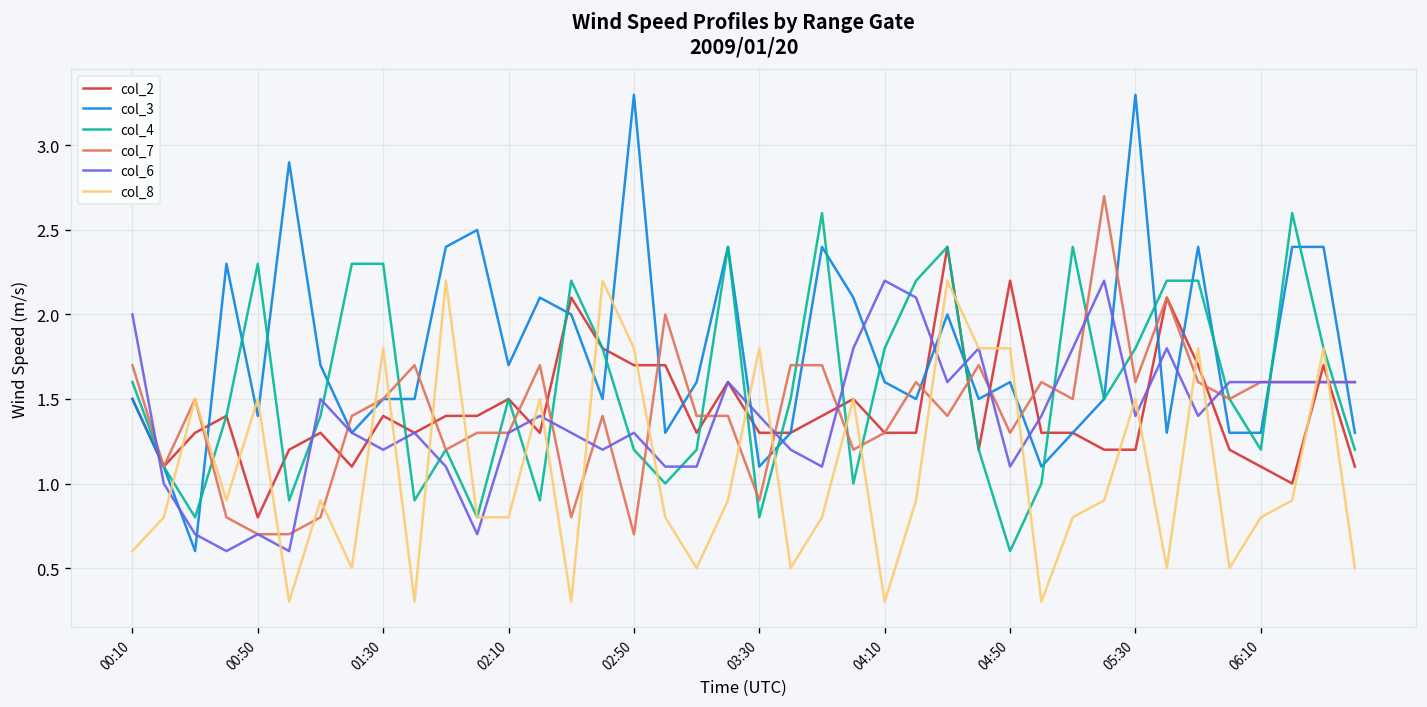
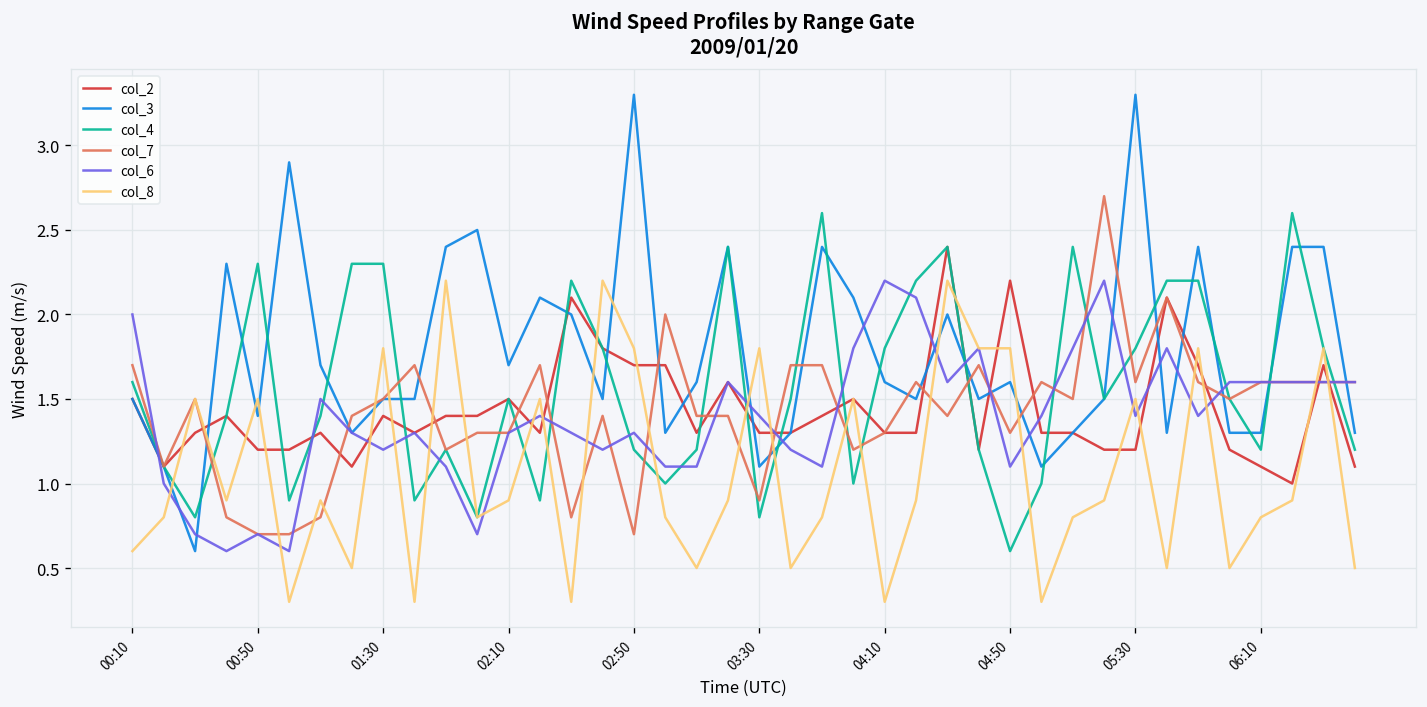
  {
    "col_2": {
-     "00:50": 0.8,
+     "00:50": 1.2,
      "01:30": 1.4,
      "02:50": 1.7,
      "03:30": 1.3,
      "04:50": 2.2,
      "05:30": 1.2,
      "06:10": 1.1
    },
    "col_3": {
      "00:50": 1.4,
      "02:10": 1.7,
      "02:50": 3.3,
      "03:30": 1.1,
      "04:10": 1.6,
      "04:50": 1.6,
      "05:30": 3.3,
      "06:10": 1.3
    },
    "col_4": {
      "00:10": 1.6,
      "00:50": 2.3,
      "01:30": 2.3,
      "02:50": 1.2,
      "03:30": 0.8,
      "04:10": 1.8,
      "04:50": 0.6,
      "05:30": 1.8,
      "06:10": 1.2
    },
    "col_7": {
      "00:10": 1.7,
      "02:50": 0.7,
      "03:30": 0.9,
      "04:50": 1.3,
      "05:30": 1.6
    },
    "col_6": {
      "00:10": 2.0,
      "01:30": 1.2,
      "02:50": 1.3,
      "03:30": 1.4,
      "04:10": 2.2,
      "04:50": 1.1,
      "05:30": 1.4
    },
    "col_8": {
      "00:10": 0.6,
      "00:50": 1.5,
      "01:30": 1.8,
-     "02:10": 0.8,
+     "02:10": 0.9,
      "02:50": 1.8,
      "03:30": 1.8,
      "04:10": 0.3,
      "04:50": 1.8,
      "05:30": 1.5,
      "06:10": 0.8
    }
  }
